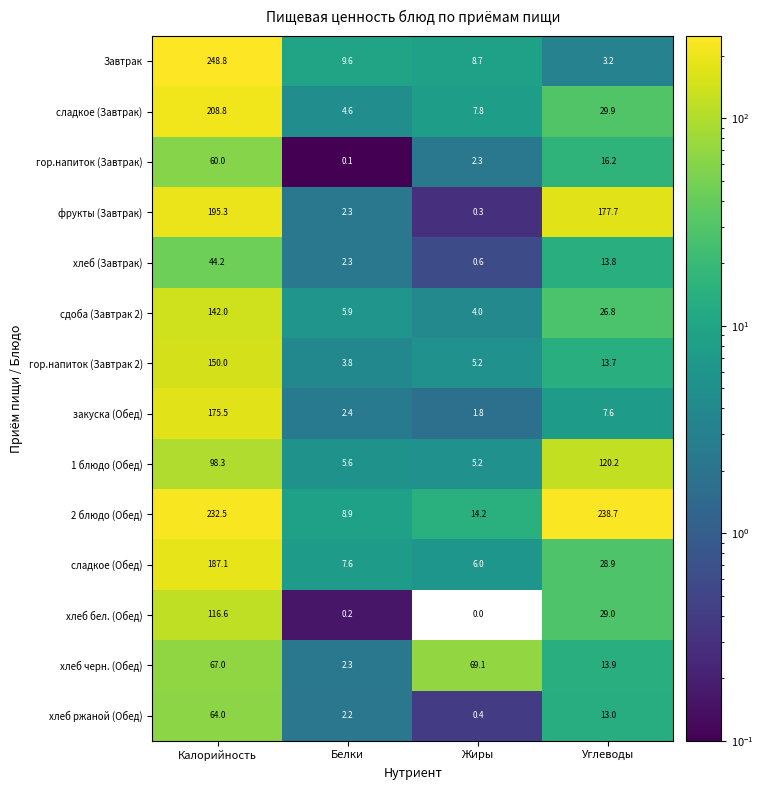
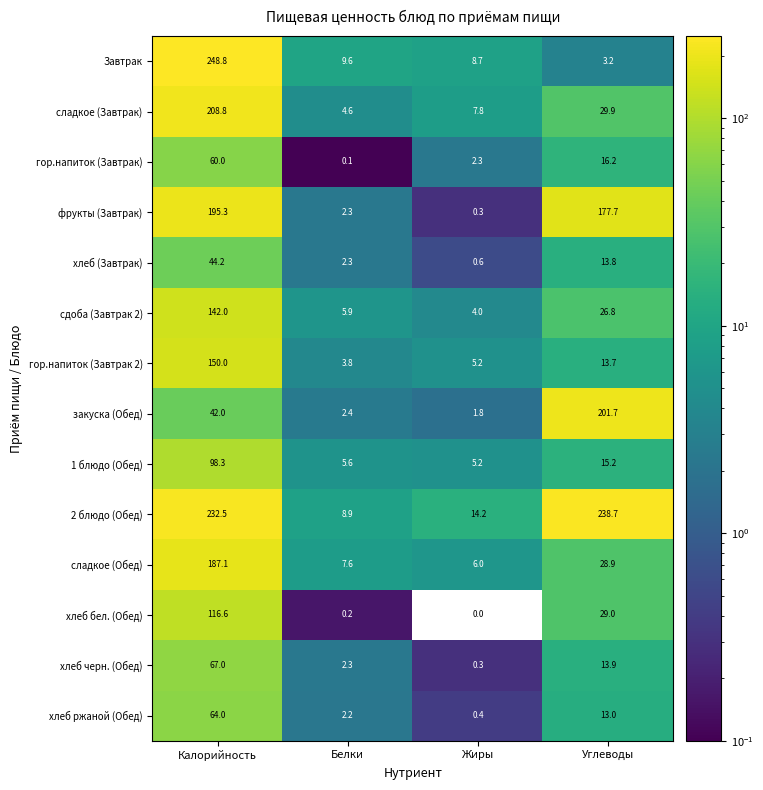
  {
    "Завтрак": {
      "Калорийность": 248.8,
      "Белки": 9.6,
      "Жиры": 8.7,
      "Углеводы": 3.2
    },
    "сладкое (Завтрак)": {
      "Калорийность": 208.8,
      "Белки": 4.6,
      "Жиры": 7.8,
      "Углеводы": 29.9
    },
    "гор.напиток (Завтрак)": {
      "Калорийность": 60.0,
      "Белки": 0.1,
      "Жиры": 2.3,
      "Углеводы": 16.2
    },
    "фрукты (Завтрак)": {
      "Калорийность": 195.3,
      "Белки": 2.3,
      "Жиры": 0.3,
      "Углеводы": 177.7
    },
    "хлеб (Завтрак)": {
      "Калорийность": 44.2,
      "Белки": 2.3,
      "Жиры": 0.6,
      "Углеводы": 13.8
    },
    "сдоба (Завтрак 2)": {
      "Калорийность": 142.0,
      "Белки": 5.9,
      "Жиры": 4.0,
      "Углеводы": 26.8
    },
    "гор.напиток (Завтрак 2)": {
      "Калорийность": 150.0,
      "Белки": 3.8,
      "Жиры": 5.2,
      "Углеводы": 13.7
    },
    "закуска (Обед)": {
-     "Калорийность": 175.5,
+     "Калорийность": 42.0,
      "Белки": 2.4,
      "Жиры": 1.8,
-     "Углеводы": 7.6
+     "Углеводы": 201.7
    },
    "1 блюдо (Обед)": {
      "Калорийность": 98.3,
      "Белки": 5.6,
      "Жиры": 5.2,
-     "Углеводы": 120.2
+     "Углеводы": 15.2
    },
    "2 блюдо (Обед)": {
      "Калорийность": 232.5,
      "Белки": 8.9,
      "Жиры": 14.2,
      "Углеводы": 238.7
    },
    "сладкое (Обед)": {
      "Калорийность": 187.1,
      "Белки": 7.6,
      "Жиры": 6.0,
      "Углеводы": 28.9
    },
    "хлеб бел. (Обед)": {
      "Калорийность": 116.6,
      "Белки": 0.2,
      "Жиры": 0.0,
      "Углеводы": 29.0
    },
    "хлеб черн. (Обед)": {
      "Калорийность": 67.0,
      "Белки": 2.3,
-     "Жиры": 69.1,
+     "Жиры": 0.3,
      "Углеводы": 13.9
    },
    "хлеб ржаной (Обед)": {
      "Калорийность": 64.0,
      "Белки": 2.2,
      "Жиры": 0.4,
      "Углеводы": 13.0
    }
  }
